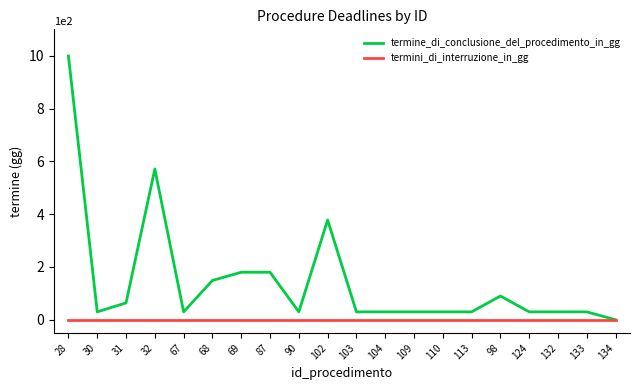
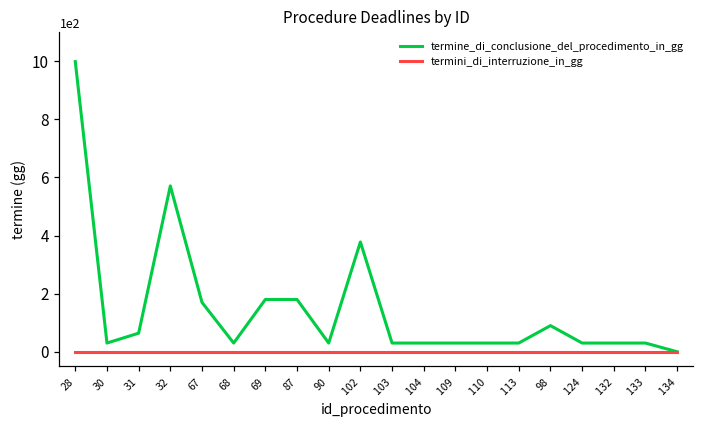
  {
    "termine_di_conclusione_del_procedimento_in_gg": {
      "28": 1000,
      "30": 30,
      "31": 60,
      "32": 570,
-     "67": 30,
-     "68": 150,
+     "67": 170,
+     "68": 30,
      "69": 180,
      "87": 180,
      "90": 30,
      "102": 380,
      "103": 30,
      "104": 30,
      "109": 30,
      "110": 30,
      "113": 30,
      "98": 90,
      "124": 30,
      "132": 30,
      "133": 30
    },
    "termini_di_interruzione_in_gg": {
      "28": 0,
      "30": 0,
      "31": 0,
      "32": 0,
      "67": 0,
      "68": 0,
      "69": 0,
      "87": 0,
      "90": 0,
      "102": 0,
      "103": 0,
      "104": 0,
      "109": 0,
      "110": 0,
      "113": 0,
      "98": 0,
      "124": 0,
      "132": 0,
      "133": 0
    }
  }
